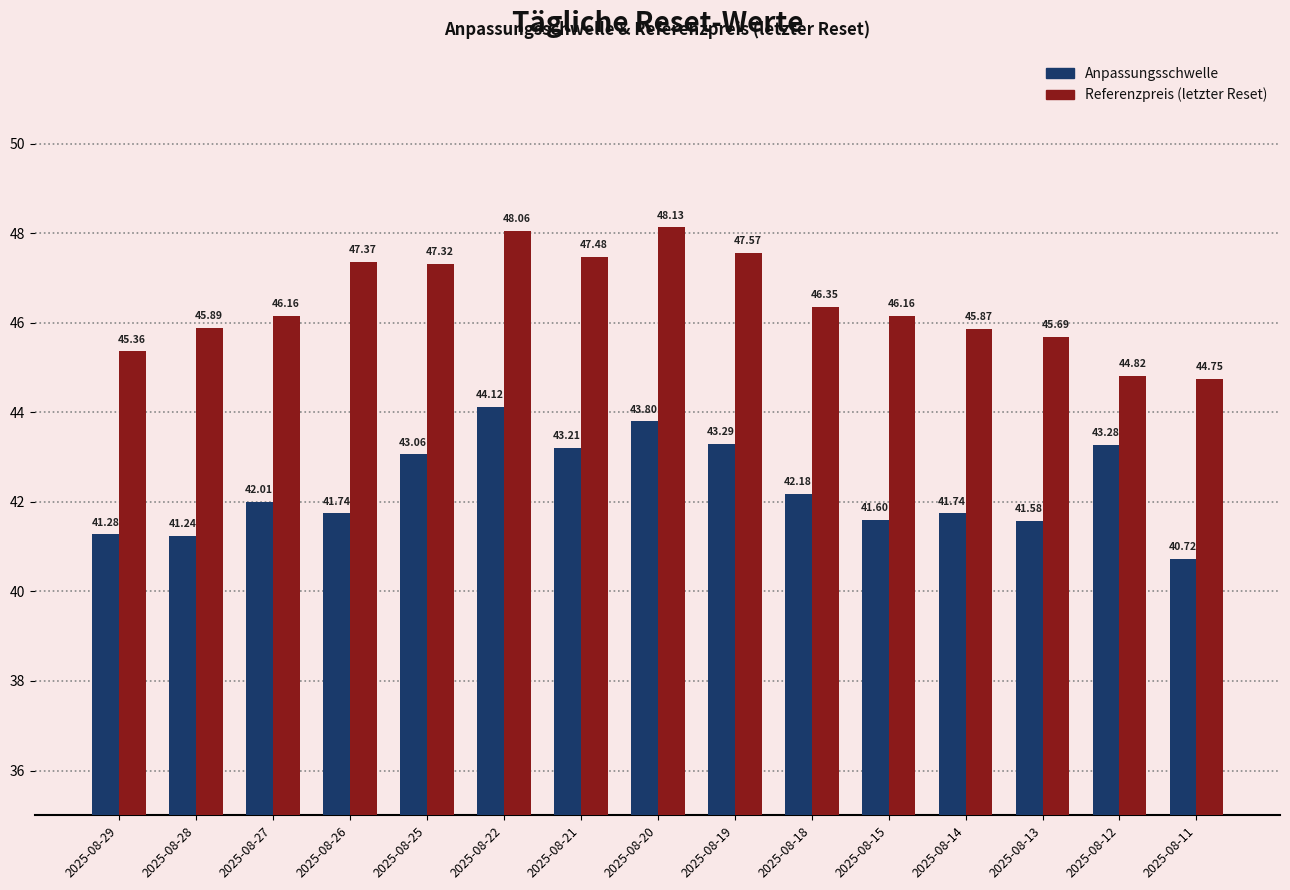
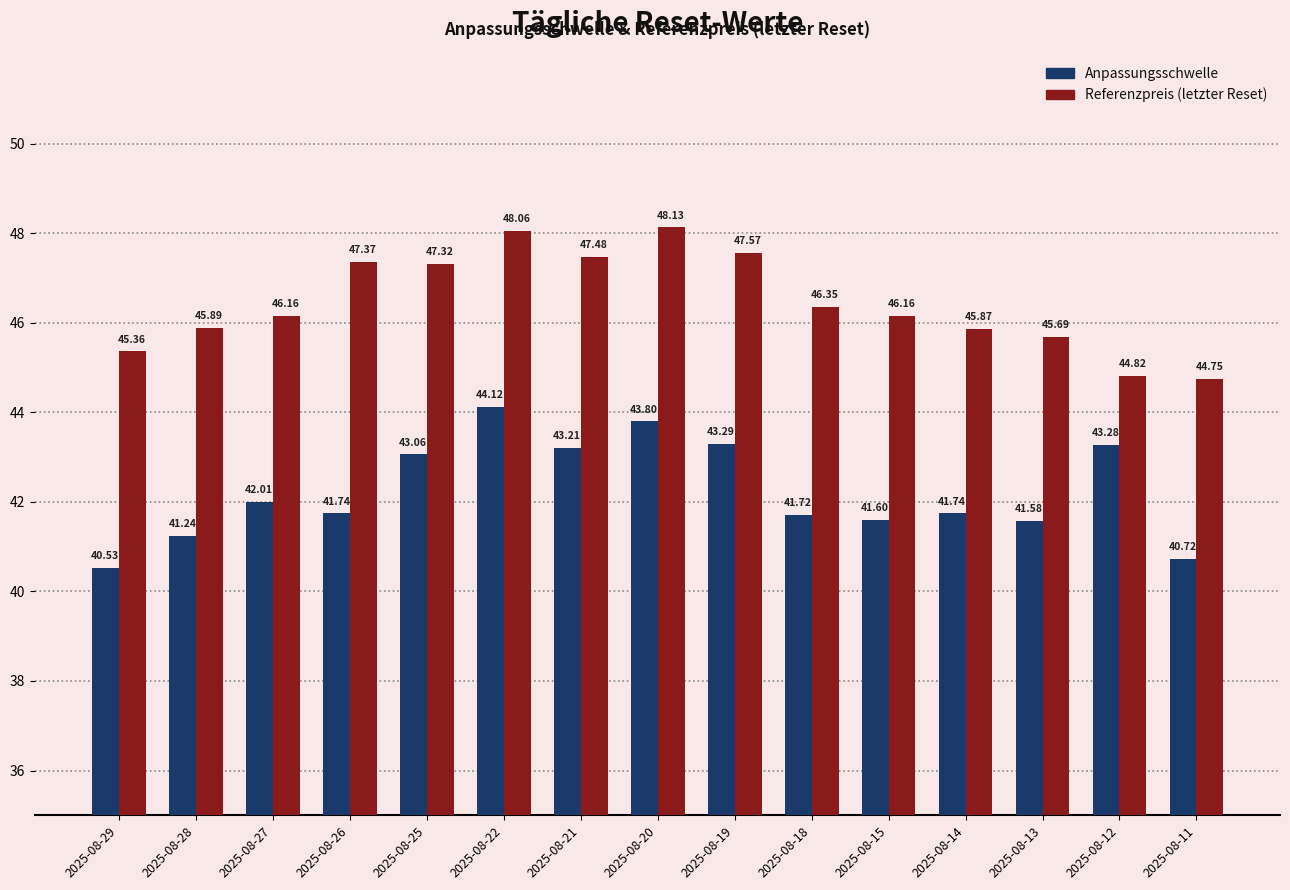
  {
    "Anpassungsschwelle": {
-     "2025-08-29": 41.28,
+     "2025-08-29": 40.53,
      "2025-08-28": 41.24,
      "2025-08-27": 42.01,
      "2025-08-26": 41.74,
      "2025-08-25": 43.06,
      "2025-08-22": 44.12,
      "2025-08-21": 43.21,
      "2025-08-20": 43.80,
      "2025-08-19": 43.29,
-     "2025-08-18": 42.18,
+     "2025-08-18": 41.72,
      "2025-08-15": 41.60,
      "2025-08-14": 41.74,
      "2025-08-13": 41.58,
      "2025-08-12": 43.28,
      "2025-08-11": 40.72
    }
  }
